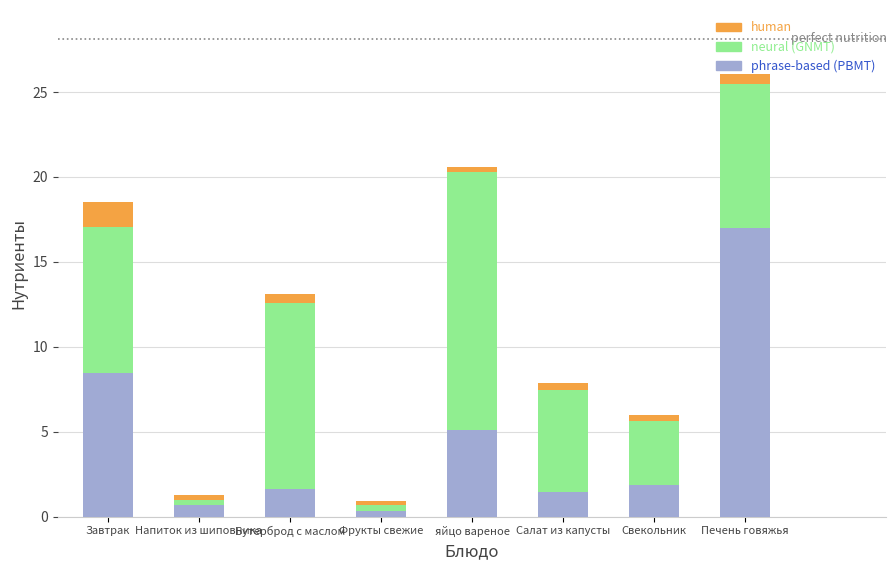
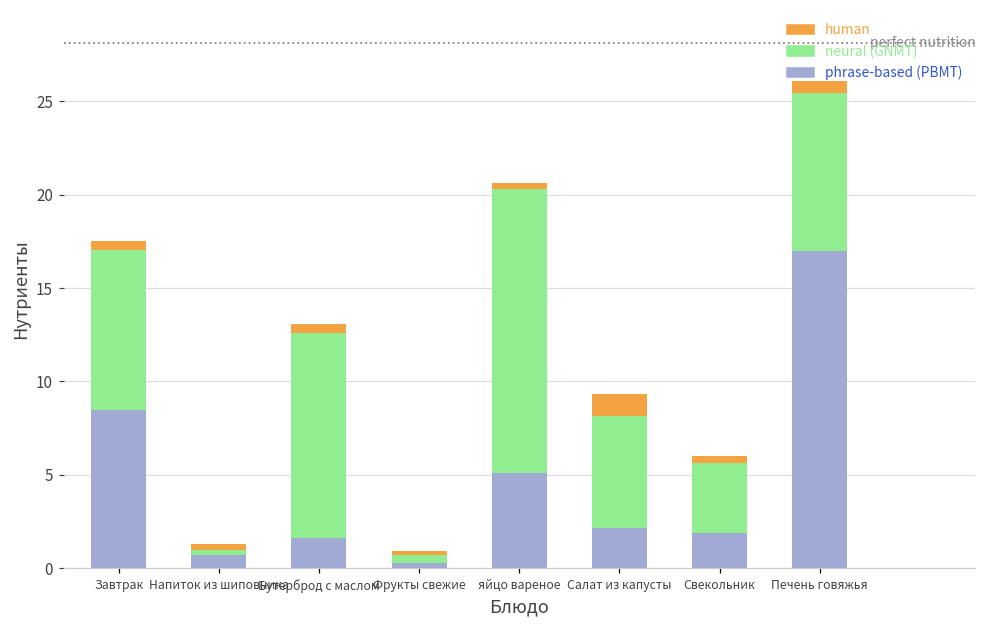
  {
    "phrase-based (PBMT)": {
      "Завтрак": 8.5,
      "Фрукты свежие": 0.3,
      "яйцо вареное": 5.1,
-     "Салат из капусты": 1.5,
+     "Салат из капусты": 2.1,
      "Свекольник": 1.9,
      "Печень говяжья": 17.0
    },
    "neural (GNMT)": {
      "Завтрак": 8.6,
      "Фрукты свежие": 0.4,
      "яйцо вареное": 15.2,
      "Салат из капусты": 6.0,
      "Свекольник": 3.8,
      "Печень говяжья": 8.5
    },
    "human": {
-     "Завтрак": 1.5,
+     "Завтрак": 0.5,
      "Фрукты свежие": 0.2,
      "яйцо вареное": 0.3,
-     "Салат из капусты": 0.4,
+     "Салат из капусты": 1.2,
      "Свекольник": 0.4,
      "Печень говяжья": 0.6
    }
  }
